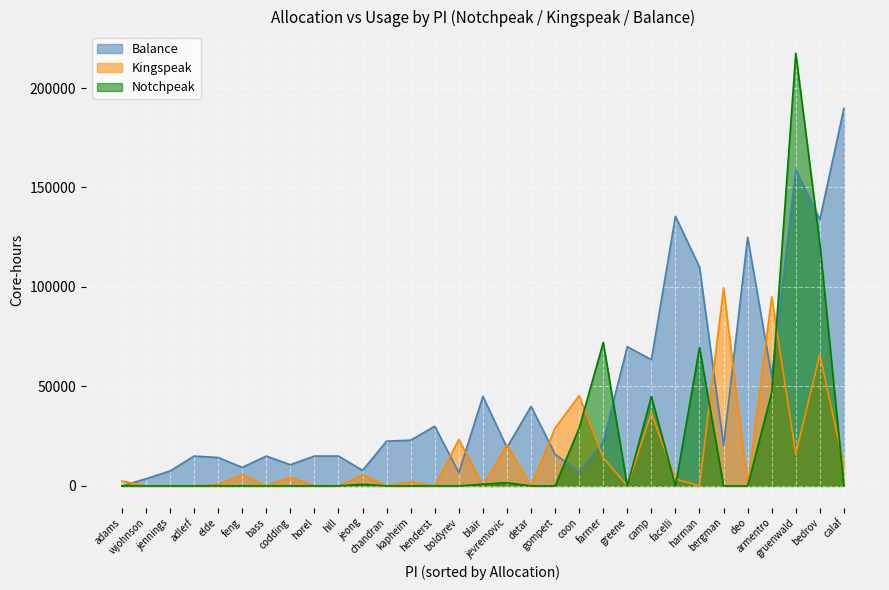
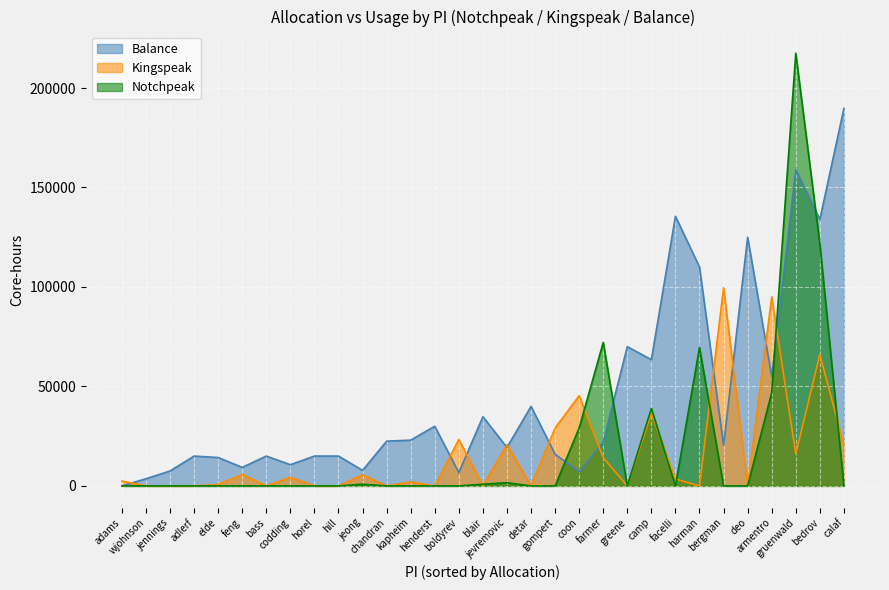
  {
    "Balance": {
      "wjohnson": 4000,
      "jennings": 8000,
      "adlerf": 15000,
      "elde": 14000,
      "feng": 9000,
      "bass": 15000,
      "codding": 11000,
      "horel": 15000,
      "hill": 15000,
      "jeong": 8000,
      "chandran": 23000,
      "kapheim": 23000,
      "henderst": 30000,
      "boldyrev": 7000,
-     "blair": 45000,
+     "blair": 35000,
      "jevremovic": 19000,
      "detar": 40000,
      "gompert": 16000,
      "coon": 7000,
      "farmer": 22000,
      "greene": 70000,
      "camp": 63000,
      "facelli": 136000,
      "harman": 110000,
      "bergman": 20000,
      "deo": 125000,
      "armentro": 55000,
      "gruenwald": 159000,
      "bedrov": 134000,
      "calaf": 190000
    },
    "Kingspeak": {
      "adams": 2000,
      "feng": 6000,
      "codding": 4000,
      "jeong": 6000,
      "kapheim": 2000,
      "boldyrev": 23000,
      "jevremovic": 21000,
      "gompert": 29000,
      "coon": 45000,
      "farmer": 14000,
      "camp": 37000,
      "facelli": 3000,
      "harman": 0,
      "bergman": 100000,
      "armentro": 95000,
      "gruenwald": 16000,
      "bedrov": 66000,
-     "calaf": 10000
+     "calaf": 21000
    },
    "Notchpeak": {
      "feng": 0,
      "codding": 0,
      "jeong": 1000,
      "kapheim": 0,
      "boldyrev": 0,
      "jevremovic": 2000,
      "gompert": 0,
      "coon": 29000,
      "farmer": 72000,
-     "camp": 45000,
+     "camp": 39000,
      "facelli": 0,
      "harman": 70000,
      "bergman": 0,
      "armentro": 47000,
      "gruenwald": 218000,
      "bedrov": 122000,
      "calaf": 0
    }
  }
